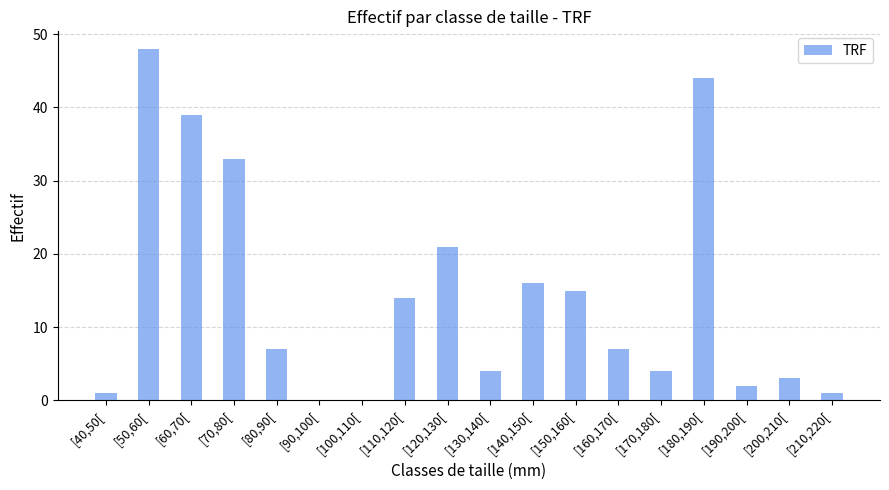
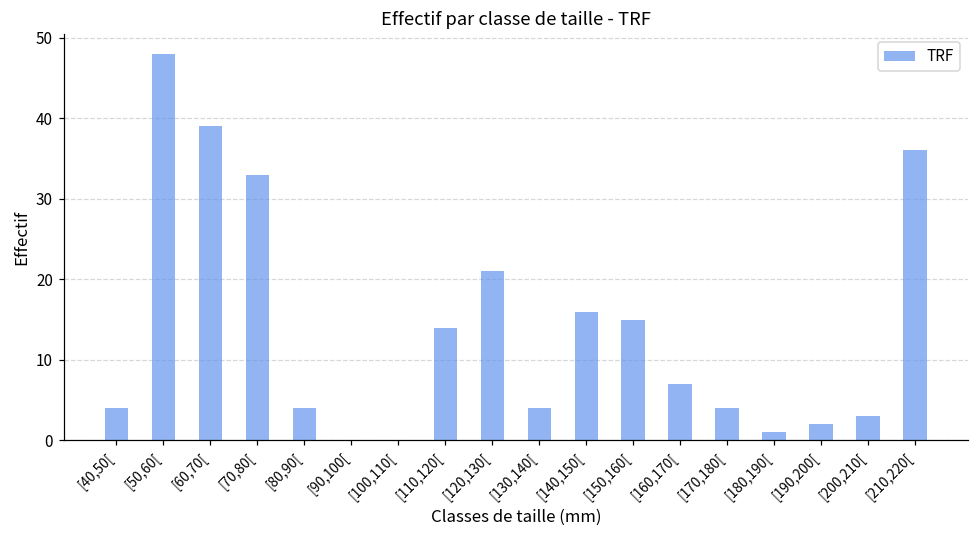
  {
-   "[40,50[": 1,
+   "[40,50[": 4,
    "[50,60[": 48,
    "[60,70[": 39,
    "[70,80[": 33,
-   "[80,90[": 7,
+   "[80,90[": 4,
    "[90,100[": 0,
    "[100,110[": 0,
    "[110,120[": 14,
    "[120,130[": 21,
    "[130,140[": 4,
    "[140,150[": 16,
    "[150,160[": 15,
    "[160,170[": 7,
    "[170,180[": 4,
-   "[180,190[": 44,
+   "[180,190[": 1,
    "[190,200[": 2,
    "[200,210[": 3,
-   "[210,220[": 1
+   "[210,220[": 36
  }
